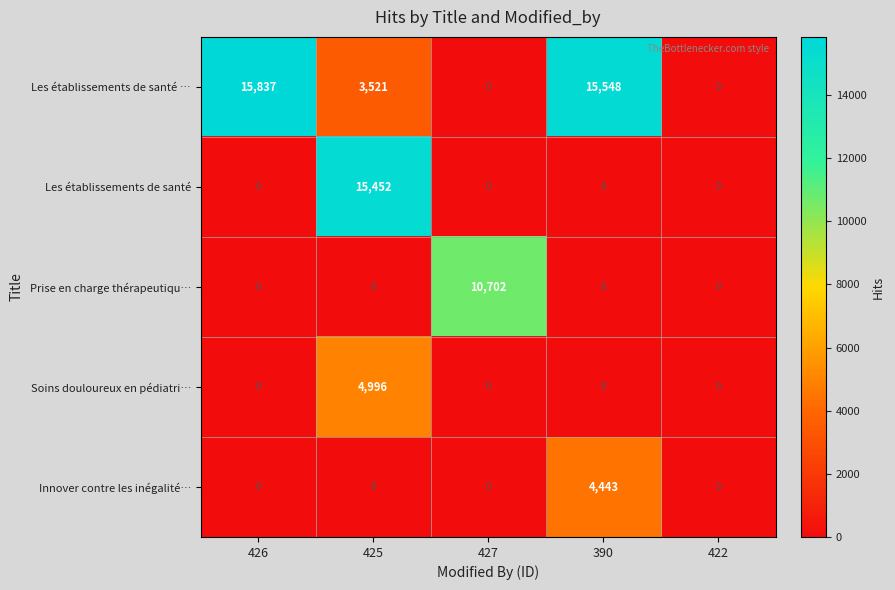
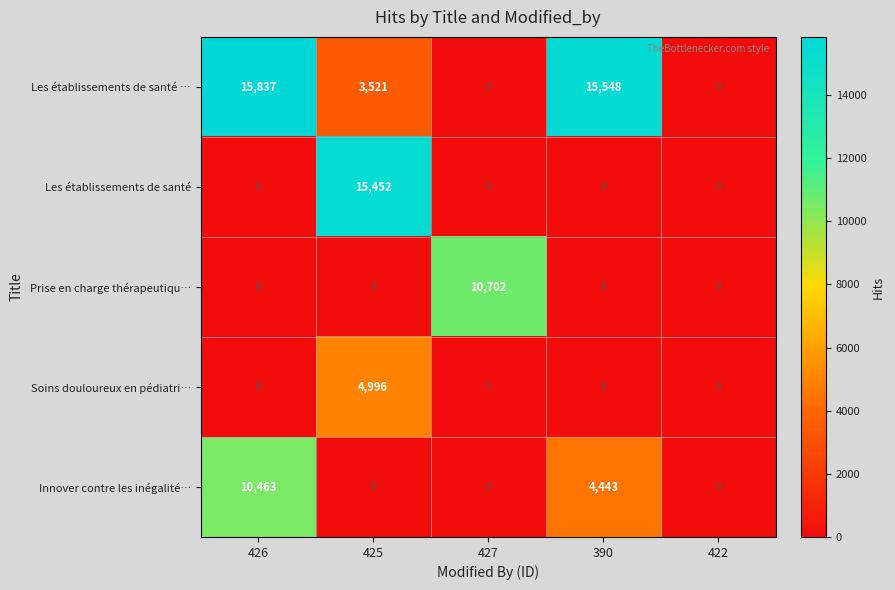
  {
    "Les établissements de santé …": {
      "426": "15,837",
      "425": "3,521",
      "427": "0",
      "390": "15,548"
    },
    "Les établissements de santé": {
      "426": "0",
      "425": "15,452",
      "427": "0",
      "390": "0",
      "422": "0"
    },
    "Prise en charge thérapeutiqu…": {
      "426": "0",
      "425": "0",
      "427": "10,702",
      "390": "0",
      "422": "0"
    },
    "Soins douloureux en pédiatri…": {
      "426": "0",
      "425": "4,996",
      "427": "0",
      "390": "0",
      "422": "0"
    },
    "Innover contre les inégalité…": {
-     "426": "0",
+     "426": "10,463",
      "425": "0",
      "427": "0",
      "390": "4,443",
      "422": "0"
    }
  }
